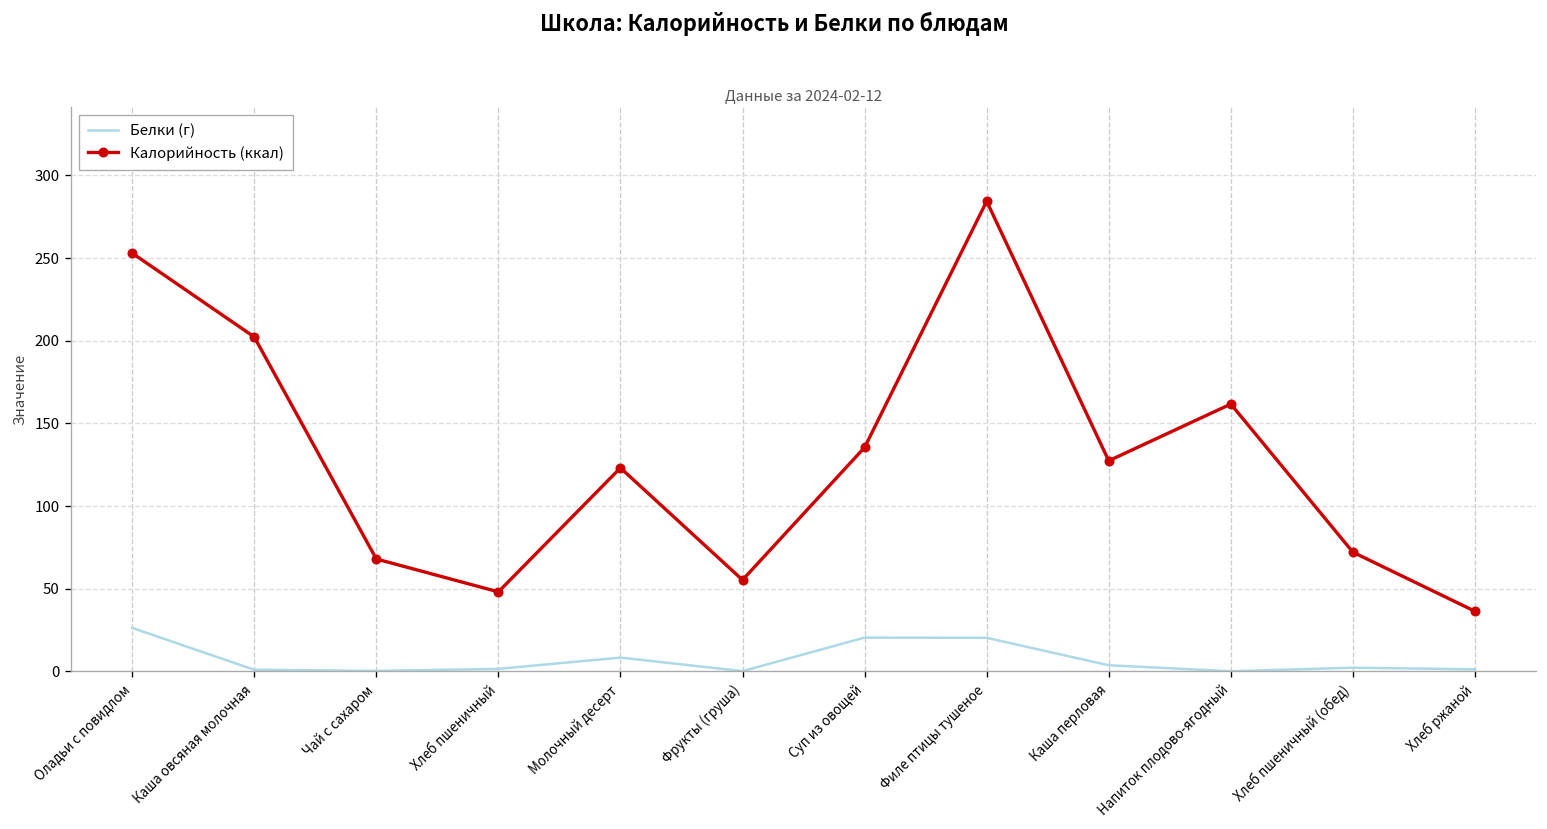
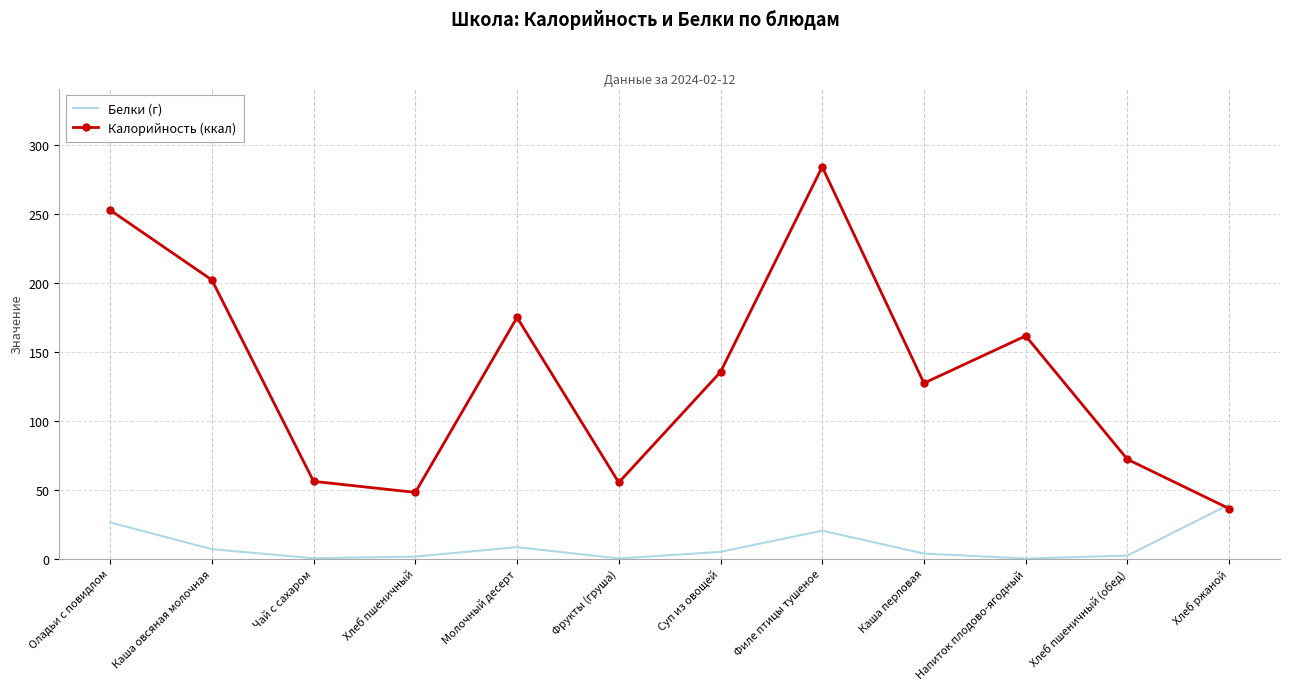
  {
    "Белки (г)": {
      "Оладьи с повидлом": 26,
-     "Каша овсяная молочная": 1,
+     "Каша овсяная молочная": 7,
      "Чай с сахаром": 0,
      "Хлеб пшеничный": 1,
      "Молочный десерт": 8,
      "Фрукты (груша)": 0,
-     "Суп из овощей": 20,
+     "Суп из овощей": 5,
      "Филе птицы тушеное": 20,
      "Каша перловая": 4,
      "Напиток плодово-ягодный": 0,
      "Хлеб пшеничный (обед)": 2,
-     "Хлеб ржаной": 1
+     "Хлеб ржаной": 39
    },
    "Калорийность (ккал)": {
      "Оладьи с повидлом": 253,
      "Каша овсяная молочная": 202,
-     "Чай с сахаром": 68,
+     "Чай с сахаром": 56,
      "Хлеб пшеничный": 48,
-     "Молочный десерт": 123,
+     "Молочный десерт": 175,
      "Фрукты (груша)": 55,
      "Суп из овощей": 135,
      "Филе птицы тушеное": 284,
      "Каша перловая": 127,
      "Напиток плодово-ягодный": 162,
      "Хлеб пшеничный (обед)": 72,
      "Хлеб ржаной": 36
    }
  }
